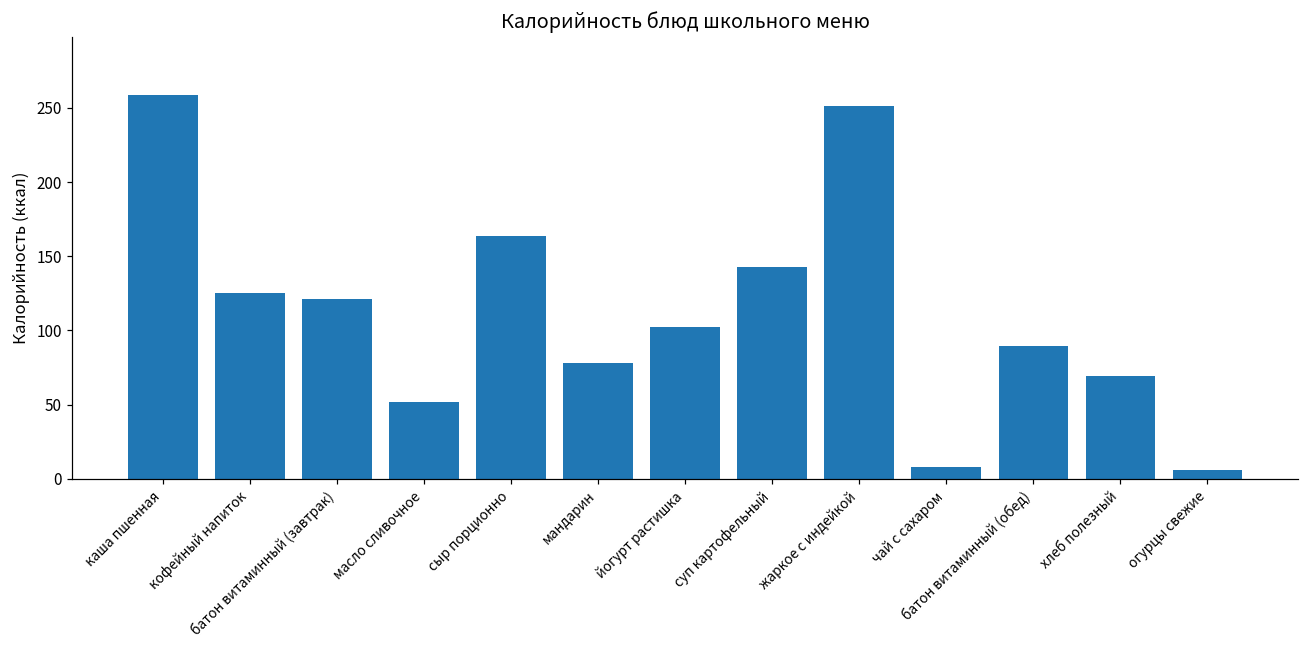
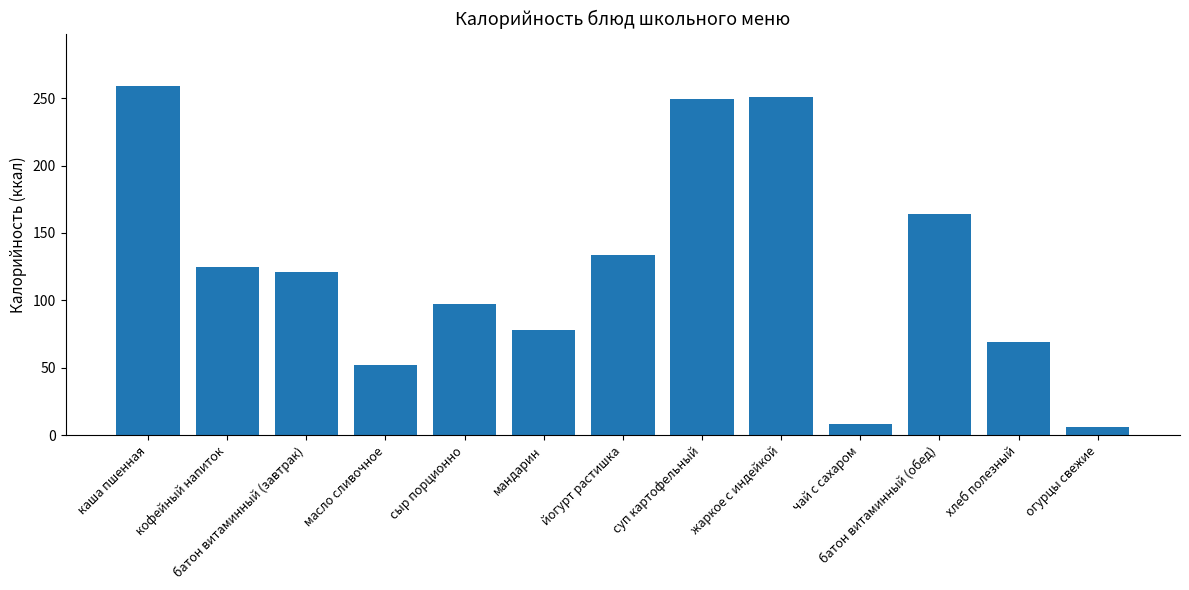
  {
    "каша пшенная": 259,
    "кофейный напиток": 125,
    "батон витаминный (завтрак)": 121,
    "масло сливочное": 52,
-   "сыр порционно": 163,
+   "сыр порционно": 97,
    "мандарин": 78,
-   "йогурт растишка": 102,
-   "суп картофельный": 143,
+   "йогурт растишка": 134,
+   "суп картофельный": 249,
    "жаркое с индейкой": 251,
    "чай с сахаром": 8,
-   "батон витаминный (обед)": 90,
+   "батон витаминный (обед)": 164,
    "хлеб полезный": 69,
    "огурцы свежие": 6
  }
